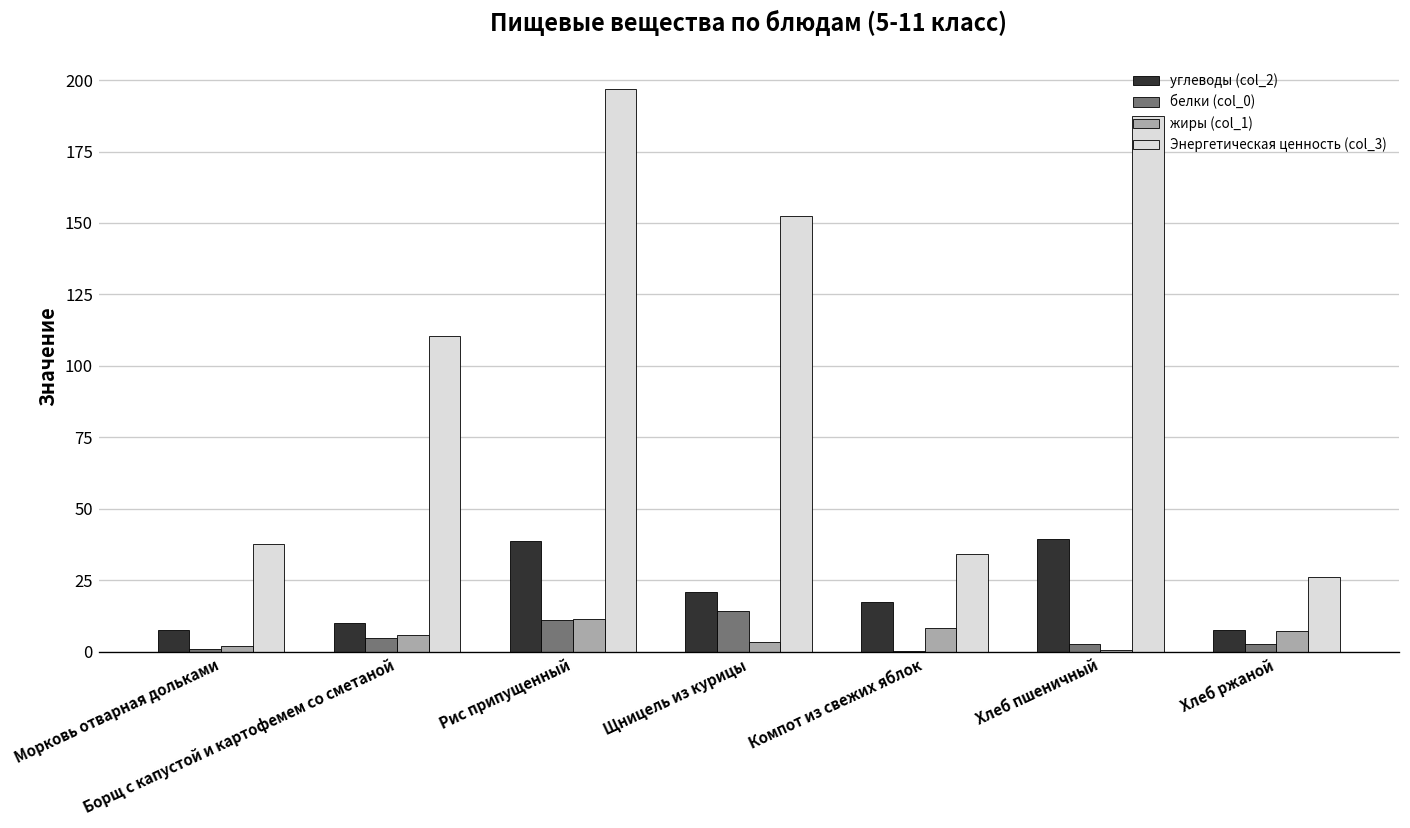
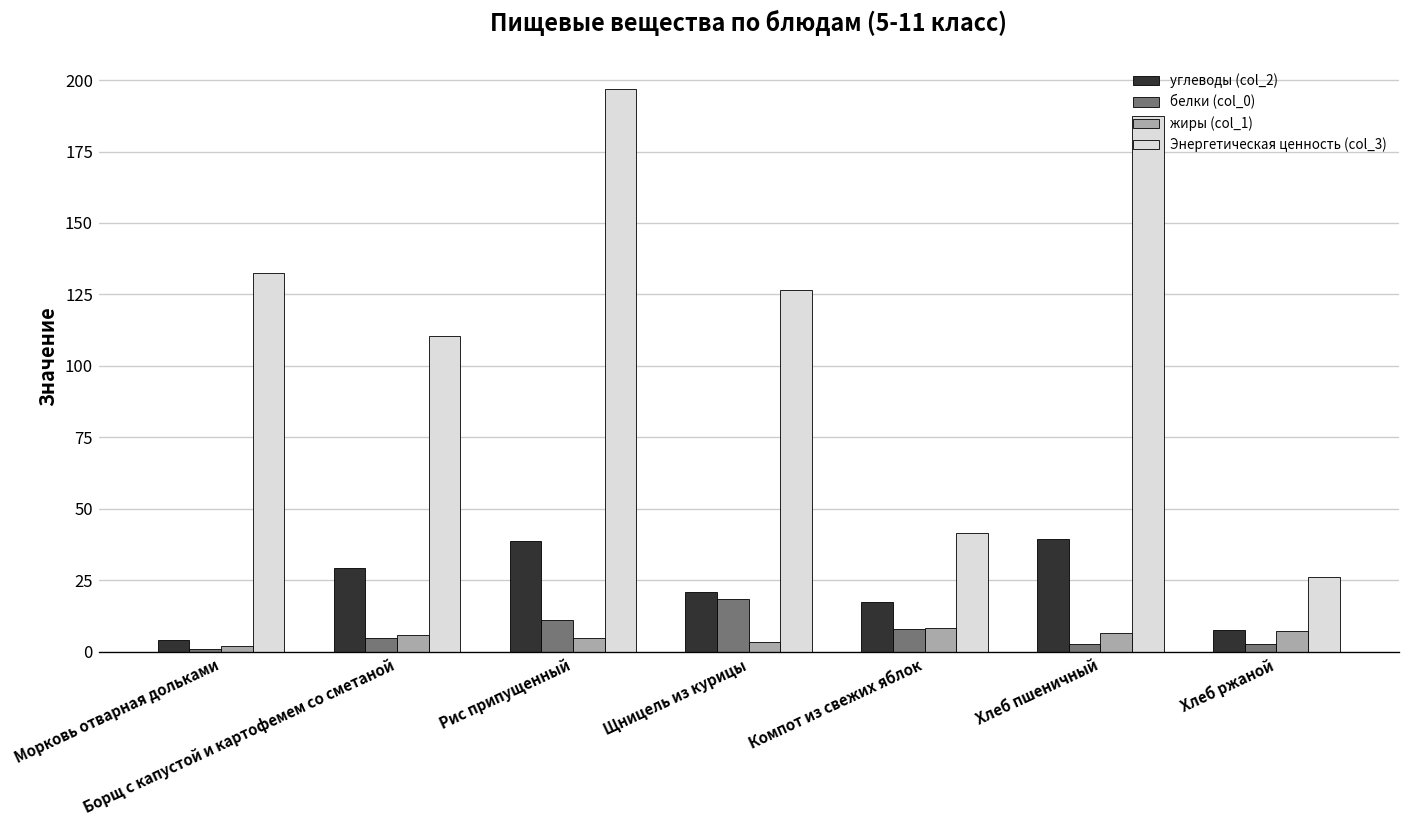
  {
    "углеводы (col_2)": {
-     "Морковь отварная дольками": 8,
-     "Борщ с капустой и картофемем со сметаной": 10,
+     "Морковь отварная дольками": 4,
+     "Борщ с капустой и картофемем со сметаной": 29,
      "Рис припущенный": 39,
      "Щницель из курицы": 21,
      "Компот из свежих яблок": 17,
      "Хлеб пшеничный": 39,
      "Хлеб ржаной": 8
    },
    "белки (col_0)": {
      "Борщ с капустой и картофемем со сметаной": 5,
      "Рис припущенный": 11,
-     "Щницель из курицы": 14,
-     "Компот из свежих яблок": 0,
+     "Щницель из курицы": 19,
+     "Компот из свежих яблок": 8,
      "Хлеб пшеничный": 3,
      "Хлеб ржаной": 3
    },
    "жиры (col_1)": {
      "Морковь отварная дольками": 2,
      "Борщ с капустой и картофемем со сметаной": 6,
-     "Рис припущенный": 11,
+     "Рис припущенный": 5,
      "Щницель из курицы": 3,
      "Компот из свежих яблок": 8,
-     "Хлеб пшеничный": 1,
+     "Хлеб пшеничный": 7,
      "Хлеб ржаной": 7
    },
    "Энергетическая ценность (col_3)": {
-     "Морковь отварная дольками": 38,
+     "Морковь отварная дольками": 132,
      "Борщ с капустой и картофемем со сметаной": 110,
      "Рис припущенный": 197,
-     "Щницель из курицы": 153,
-     "Компот из свежих яблок": 34,
+     "Щницель из курицы": 127,
+     "Компот из свежих яблок": 42,
      "Хлеб пшеничный": 188,
      "Хлеб ржаной": 26
    }
  }
